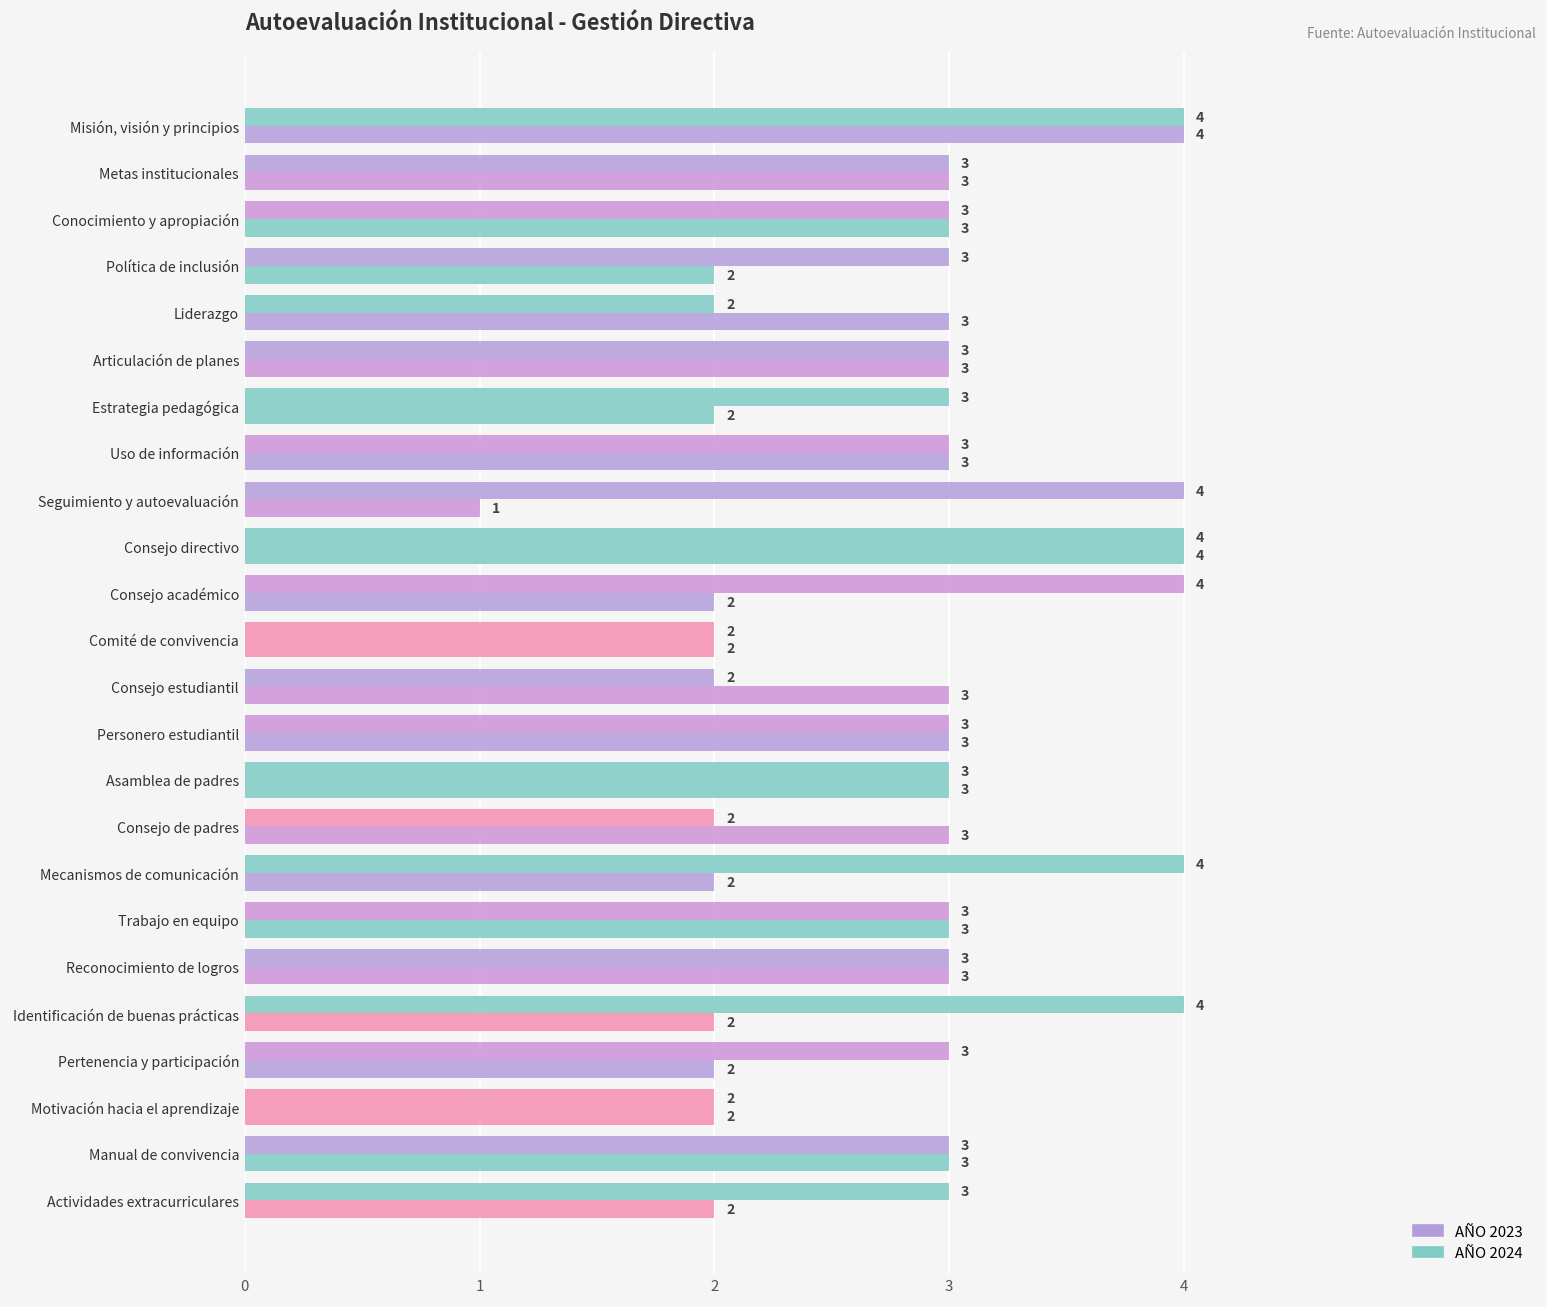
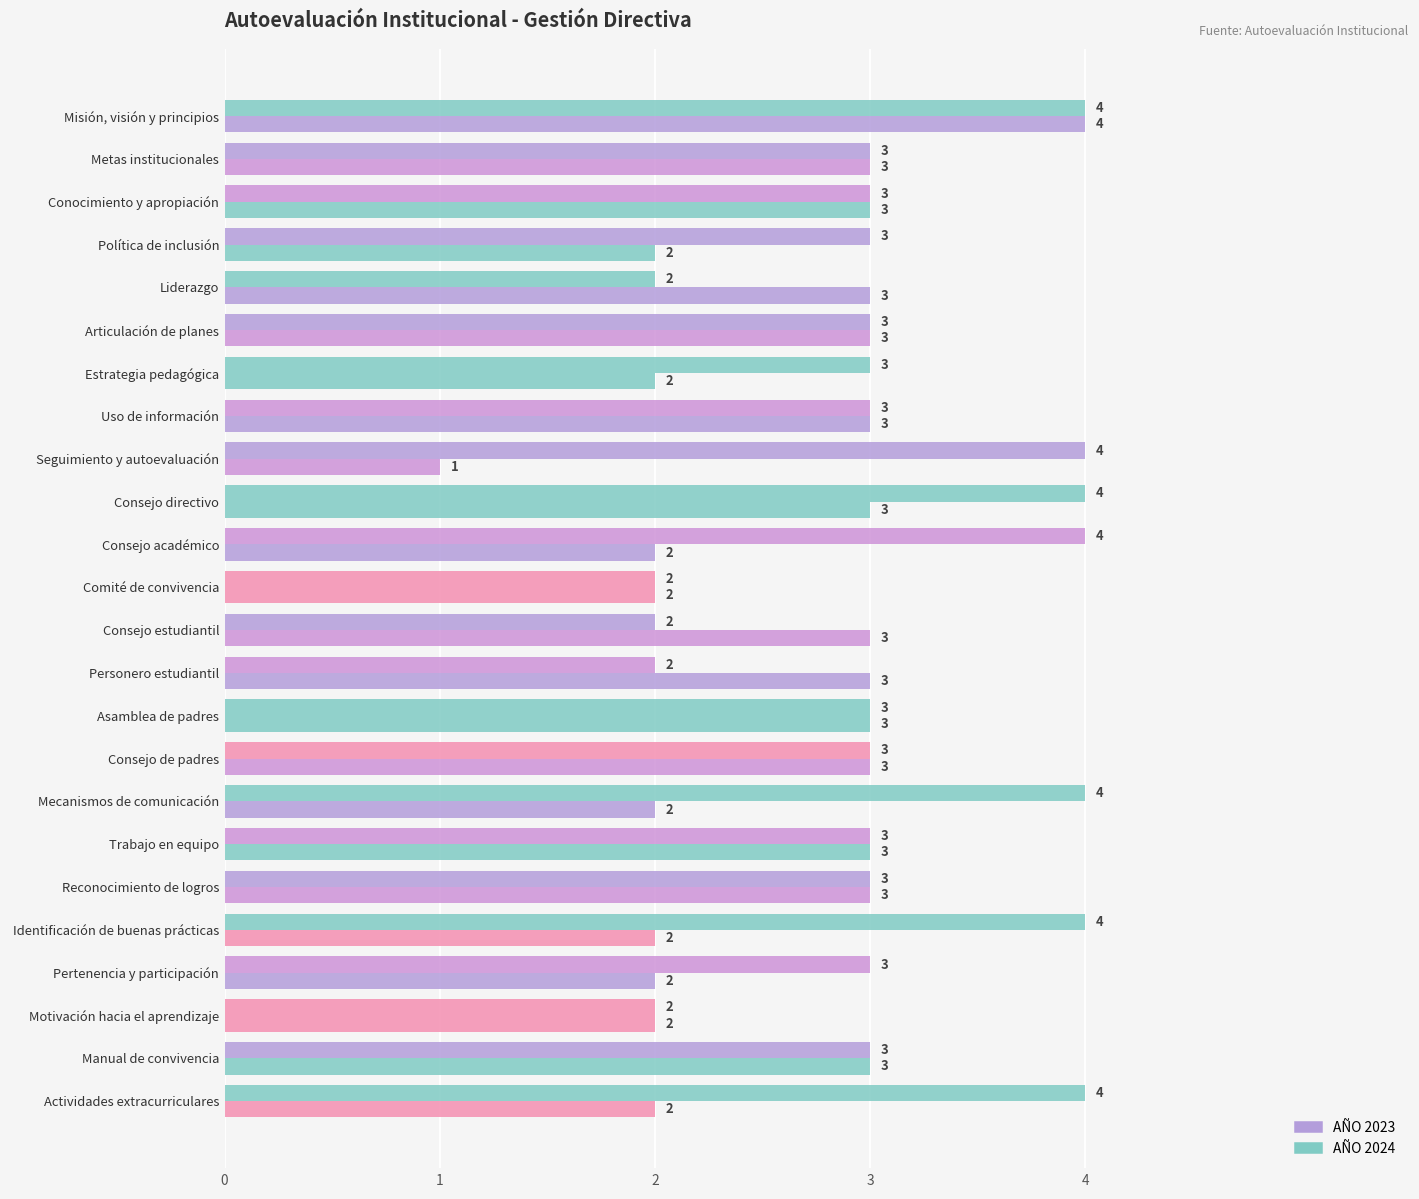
  {
    "AÑO 2023": {
      "Misión, visión y principios": 4,
      "Metas institucionales": 3,
      "Conocimiento y apropiación": 3,
      "Política de inclusión": 2,
      "Liderazgo": 3,
      "Articulación de planes": 3,
      "Estrategia pedagógica": 2,
      "Uso de información": 3,
      "Seguimiento y autoevaluación": 1,
-     "Consejo directivo": 4,
+     "Consejo directivo": 3,
      "Consejo académico": 2,
      "Comité de convivencia": 2,
      "Consejo estudiantil": 3,
      "Personero estudiantil": 3,
      "Asamblea de padres": 3,
      "Consejo de padres": 3,
      "Mecanismos de comunicación": 2,
      "Trabajo en equipo": 3,
      "Reconocimiento de logros": 3,
      "Identificación de buenas prácticas": 2,
      "Pertenencia y participación": 2,
      "Motivación hacia el aprendizaje": 2,
      "Manual de convivencia": 3,
      "Actividades extracurriculares": 2
    },
    "AÑO 2024": {
      "Misión, visión y principios": 4,
      "Metas institucionales": 3,
      "Conocimiento y apropiación": 3,
      "Política de inclusión": 3,
      "Liderazgo": 2,
      "Articulación de planes": 3,
      "Estrategia pedagógica": 3,
      "Uso de información": 3,
      "Seguimiento y autoevaluación": 4,
      "Consejo directivo": 4,
      "Consejo académico": 4,
      "Comité de convivencia": 2,
      "Consejo estudiantil": 2,
-     "Personero estudiantil": 3,
+     "Personero estudiantil": 2,
      "Asamblea de padres": 3,
-     "Consejo de padres": 2,
+     "Consejo de padres": 3,
      "Mecanismos de comunicación": 4,
      "Trabajo en equipo": 3,
      "Reconocimiento de logros": 3,
      "Identificación de buenas prácticas": 4,
      "Pertenencia y participación": 3,
      "Motivación hacia el aprendizaje": 2,
      "Manual de convivencia": 3,
-     "Actividades extracurriculares": 3
+     "Actividades extracurriculares": 4
    }
  }
